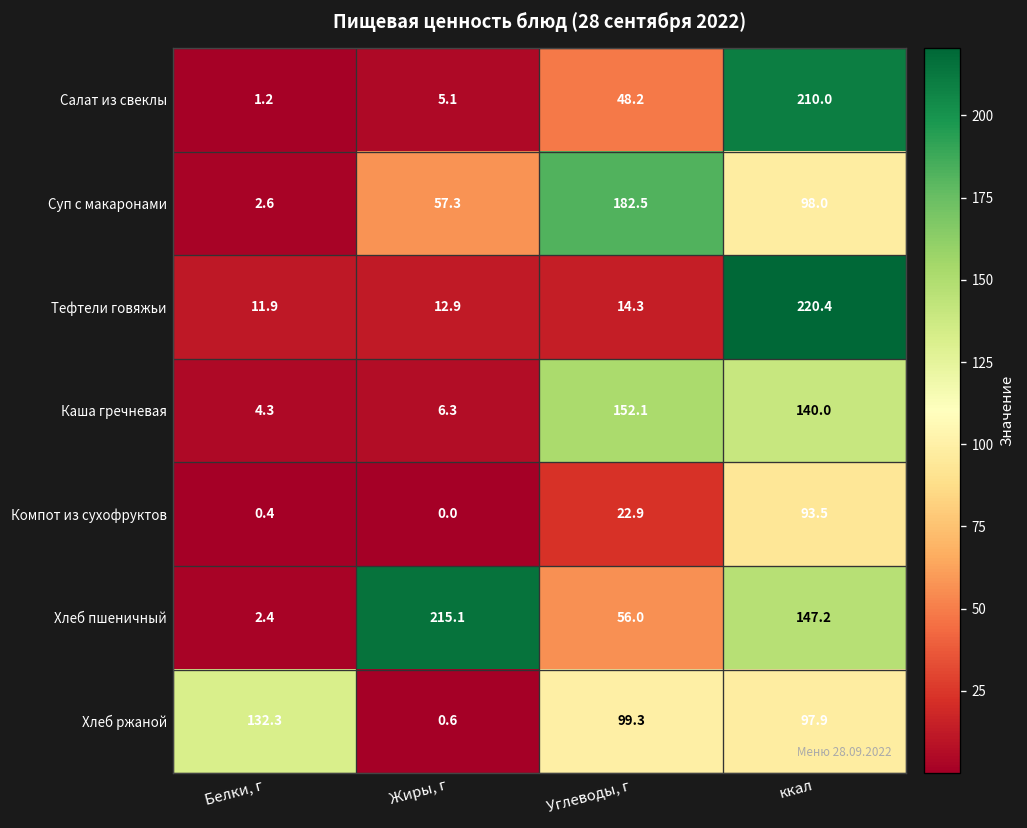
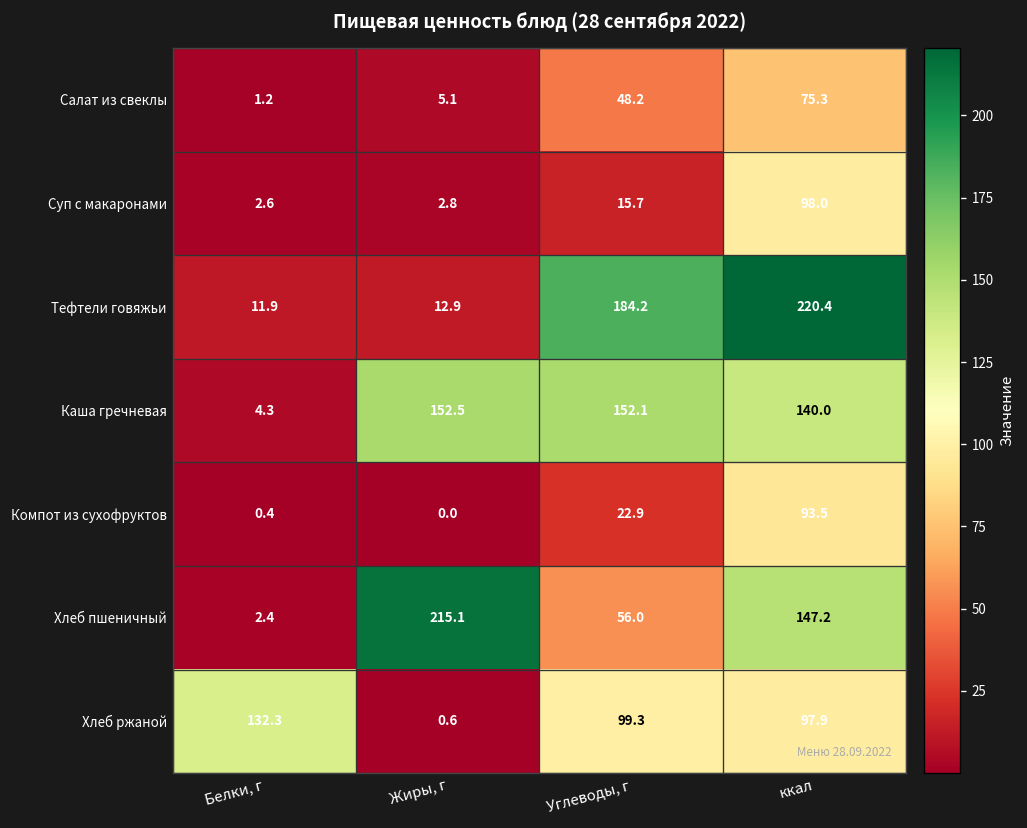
  {
    "Салат из свеклы": {
      "Белки, г": 1.2,
      "Жиры, г": 5.1,
      "Углеводы, г": 48.2,
-     "ккал": 210.0
+     "ккал": 75.3
    },
    "Суп с макаронами": {
      "Белки, г": 2.6,
-     "Жиры, г": 57.3,
-     "Углеводы, г": 182.5,
+     "Жиры, г": 2.8,
+     "Углеводы, г": 15.7,
      "ккал": 98.0
    },
    "Тефтели говяжьи": {
      "Белки, г": 11.9,
      "Жиры, г": 12.9,
-     "Углеводы, г": 14.3,
+     "Углеводы, г": 184.2,
      "ккал": 220.4
    },
    "Каша гречневая": {
      "Белки, г": 4.3,
-     "Жиры, г": 6.3,
+     "Жиры, г": 152.5,
      "Углеводы, г": 152.1,
      "ккал": 140.0
    },
    "Компот из сухофруктов": {
      "Белки, г": 0.4,
      "Жиры, г": 0.0,
      "Углеводы, г": 22.9,
      "ккал": 93.5
    },
    "Хлеб пшеничный": {
      "Белки, г": 2.4,
      "Жиры, г": 215.1,
      "Углеводы, г": 56.0,
      "ккал": 147.2
    },
    "Хлеб ржаной": {
      "Белки, г": 132.3,
      "Жиры, г": 0.6,
      "Углеводы, г": 99.3
    }
  }
